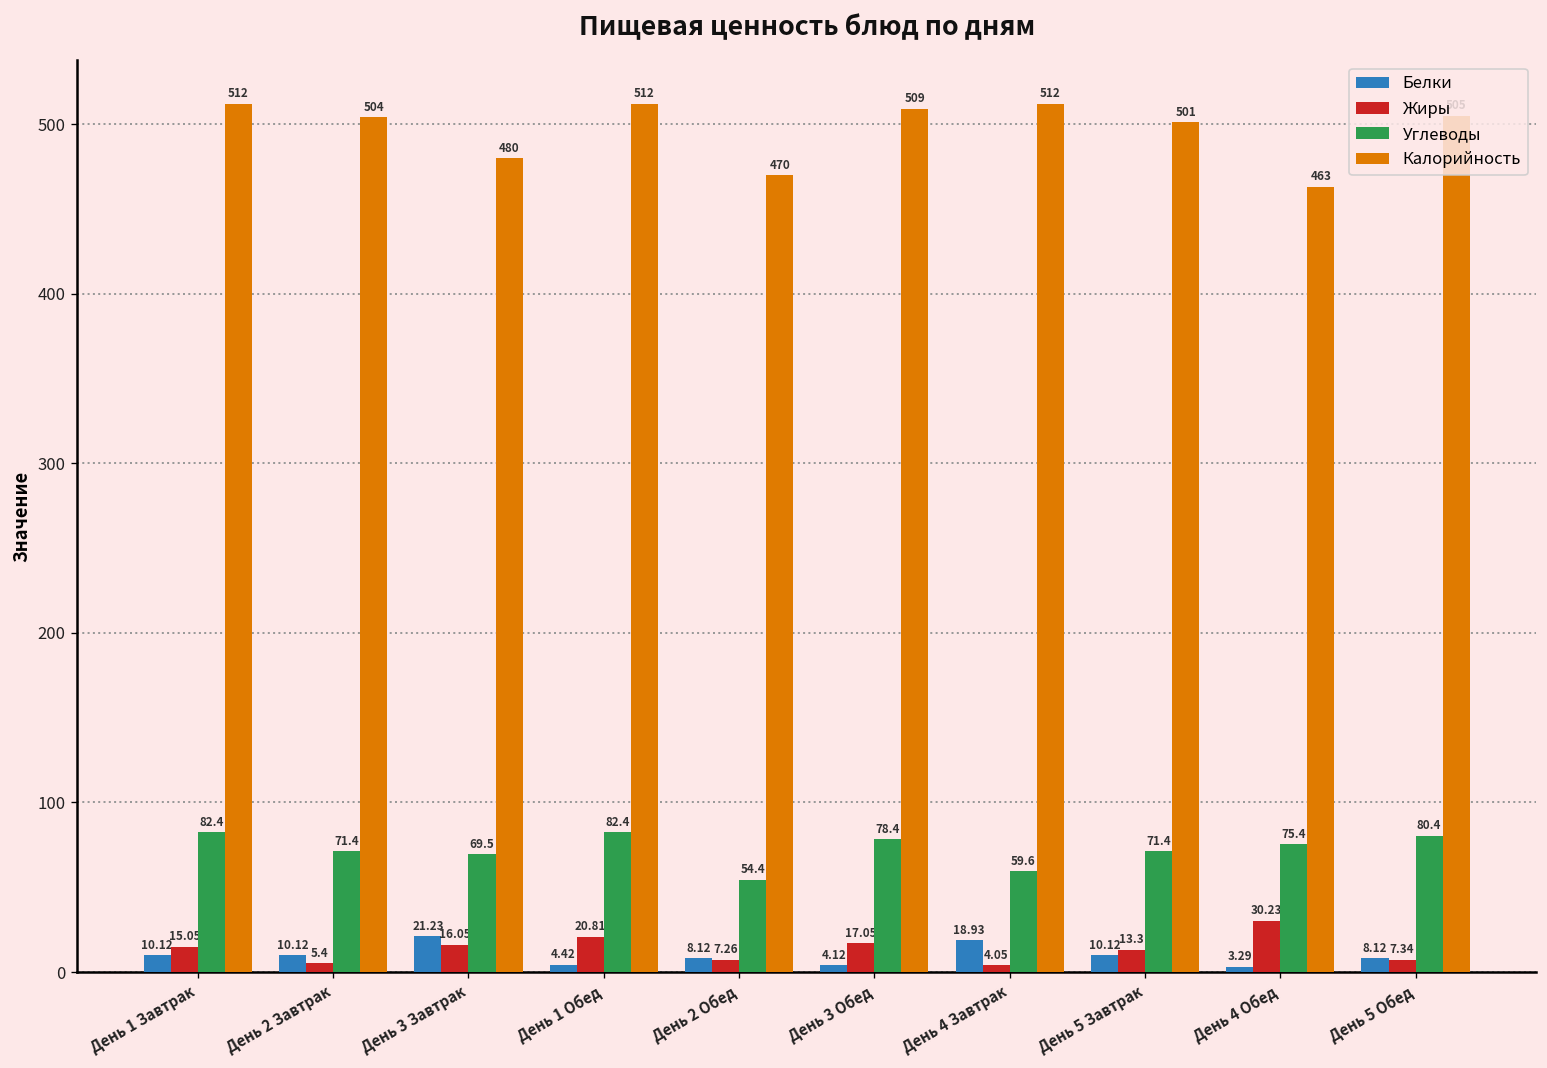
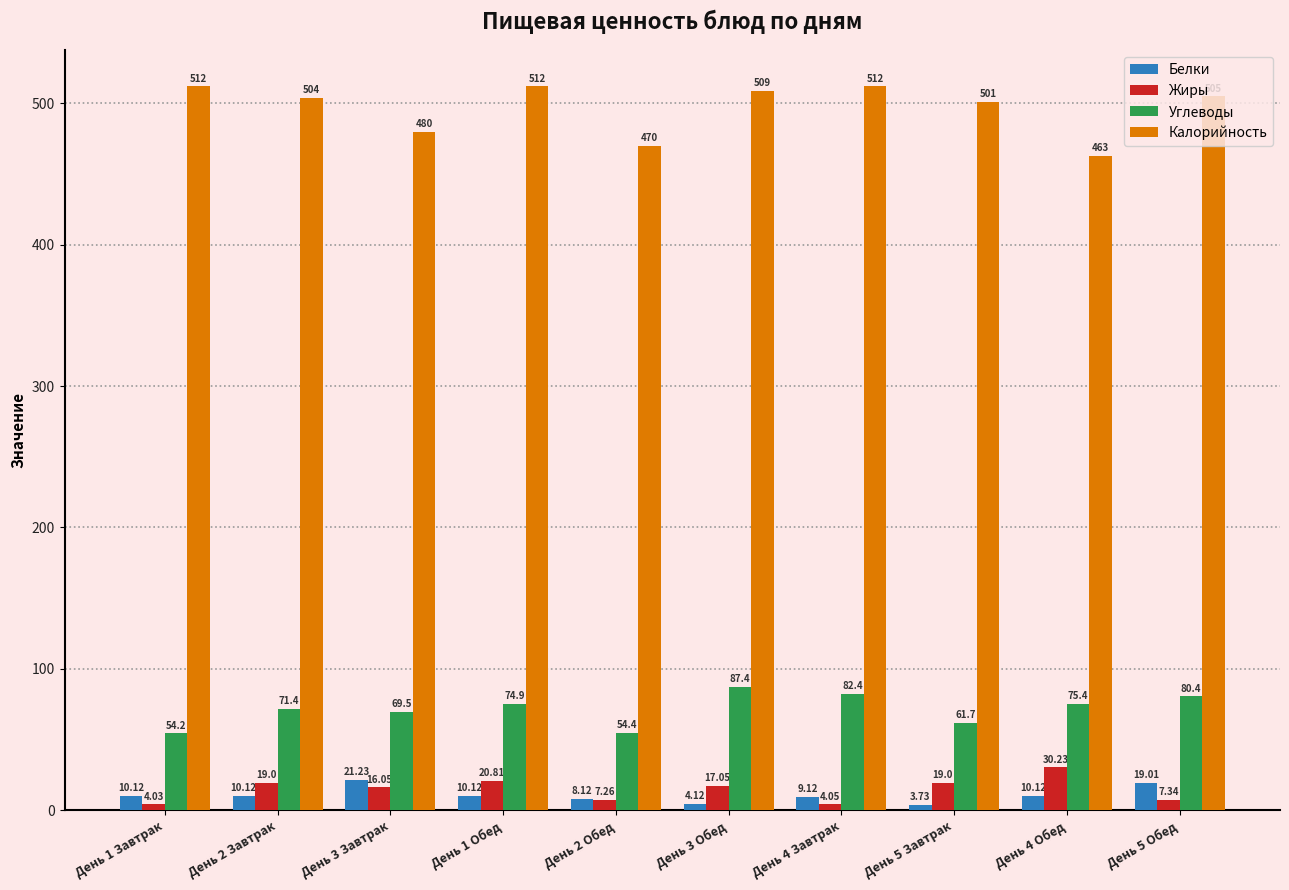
  {
    "Белки": {
      "День 1 Завтрак": 10.12,
      "День 2 Завтрак": 10.12,
      "День 3 Завтрак": 21.23,
-     "День 1 Обед": 4.42,
+     "День 1 Обед": 10.12,
      "День 2 Обед": 8.12,
      "День 3 Обед": 4.12,
-     "День 4 Завтрак": 18.93,
-     "День 5 Завтрак": 10.12,
-     "День 4 Обед": 3.29,
-     "День 5 Обед": 8.12
+     "День 4 Завтрак": 9.12,
+     "День 5 Завтрак": 3.73,
+     "День 4 Обед": 10.12,
+     "День 5 Обед": 19.01
    },
    "Жиры": {
-     "День 1 Завтрак": 15.05,
-     "День 2 Завтрак": 5.4,
+     "День 1 Завтрак": 4.03,
+     "День 2 Завтрак": 19.0,
      "День 3 Завтрак": 16.05,
      "День 1 Обед": 20.81,
      "День 2 Обед": 7.26,
      "День 3 Обед": 17.05,
      "День 4 Завтрак": 4.05,
-     "День 5 Завтрак": 13.3,
+     "День 5 Завтрак": 19.0,
      "День 4 Обед": 30.23,
      "День 5 Обед": 7.34
    },
    "Углеводы": {
-     "День 1 Завтрак": 82.4,
+     "День 1 Завтрак": 54.2,
      "День 2 Завтрак": 71.4,
      "День 3 Завтрак": 69.5,
-     "День 1 Обед": 82.4,
+     "День 1 Обед": 74.9,
      "День 2 Обед": 54.4,
-     "День 3 Обед": 78.4,
-     "День 4 Завтрак": 59.6,
-     "День 5 Завтрак": 71.4,
+     "День 3 Обед": 87.4,
+     "День 4 Завтрак": 82.4,
+     "День 5 Завтрак": 61.7,
      "День 4 Обед": 75.4,
      "День 5 Обед": 80.4
    },
    "Калорийность": {
      "День 1 Завтрак": 512,
      "День 2 Завтрак": 504,
      "День 3 Завтрак": 480,
      "День 1 Обед": 512,
      "День 2 Обед": 470,
      "День 3 Обед": 509,
      "День 4 Завтрак": 512,
      "День 5 Завтрак": 501,
      "День 4 Обед": 463
    }
  }
